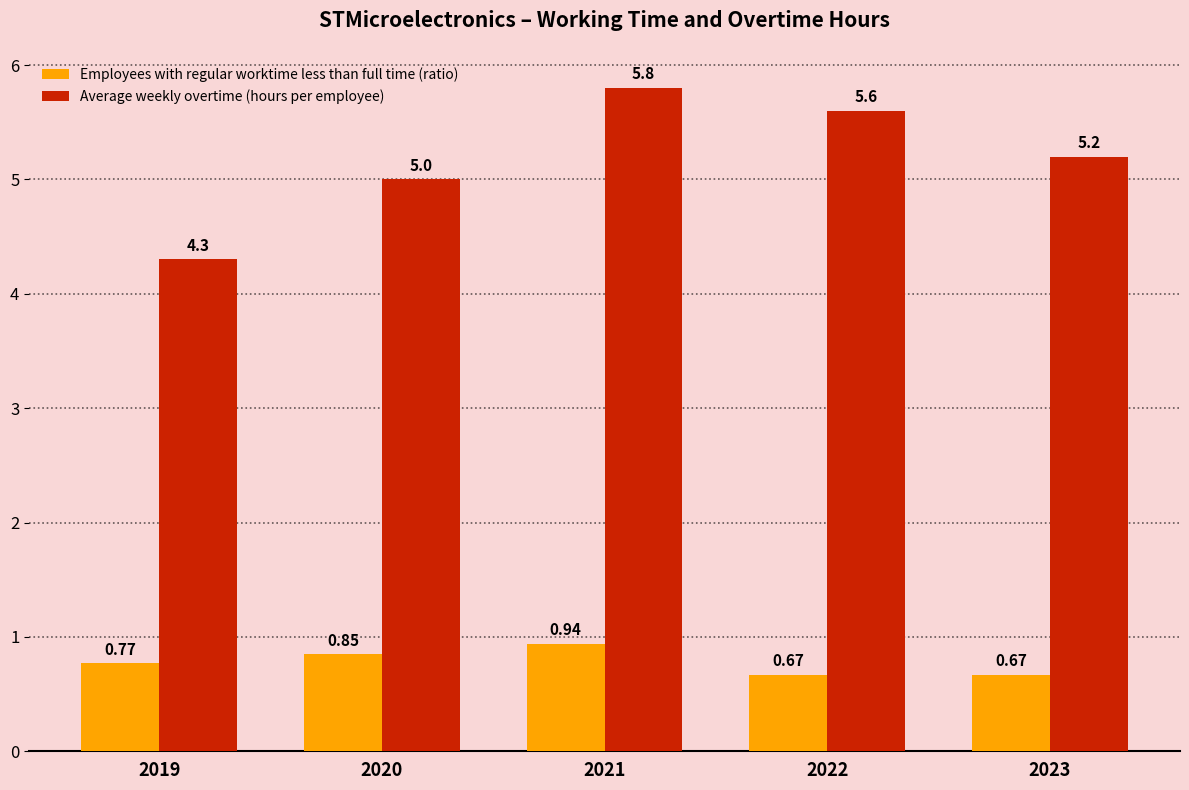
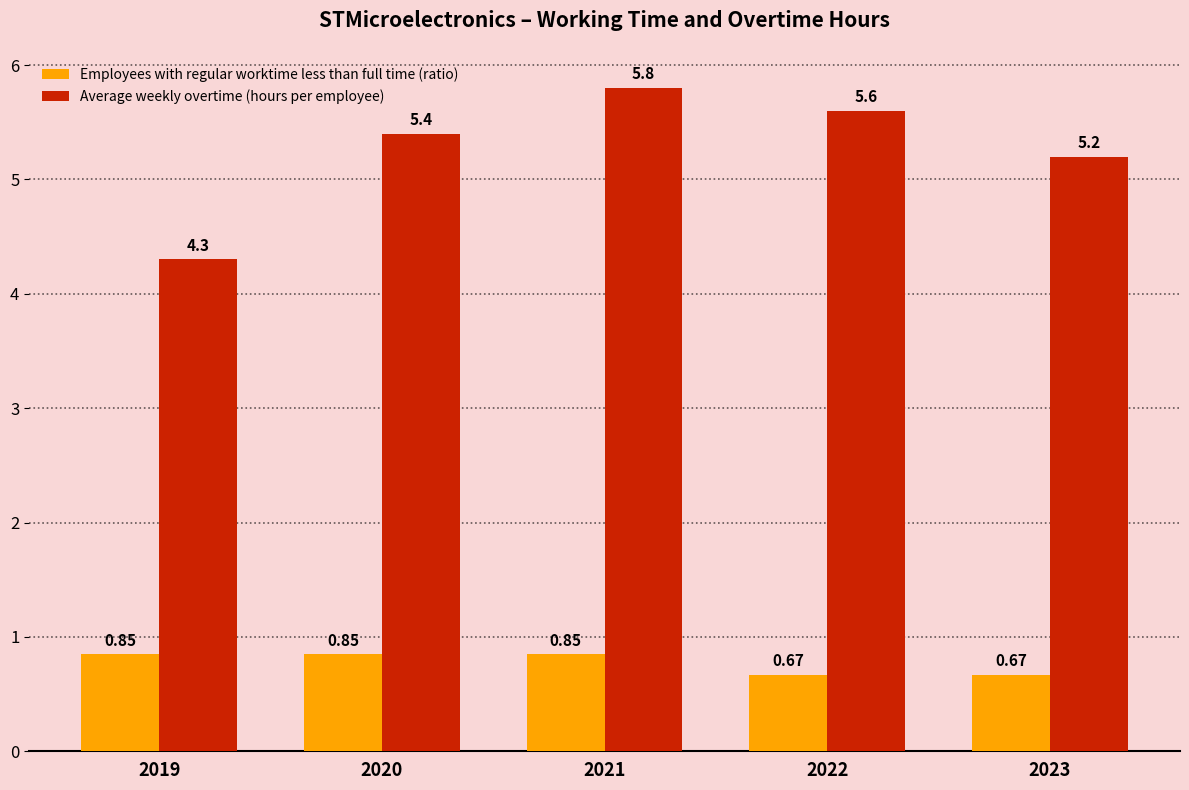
  {
    "Employees with regular worktime less than full time (ratio)": {
-     "2019": 0.77,
+     "2019": 0.85,
      "2020": 0.85,
-     "2021": 0.94,
+     "2021": 0.85,
      "2022": 0.67,
      "2023": 0.67
    },
    "Average weekly overtime (hours per employee)": {
      "2019": 4.3,
-     "2020": 5.0,
+     "2020": 5.4,
      "2021": 5.8,
      "2022": 5.6,
      "2023": 5.2
    }
  }
